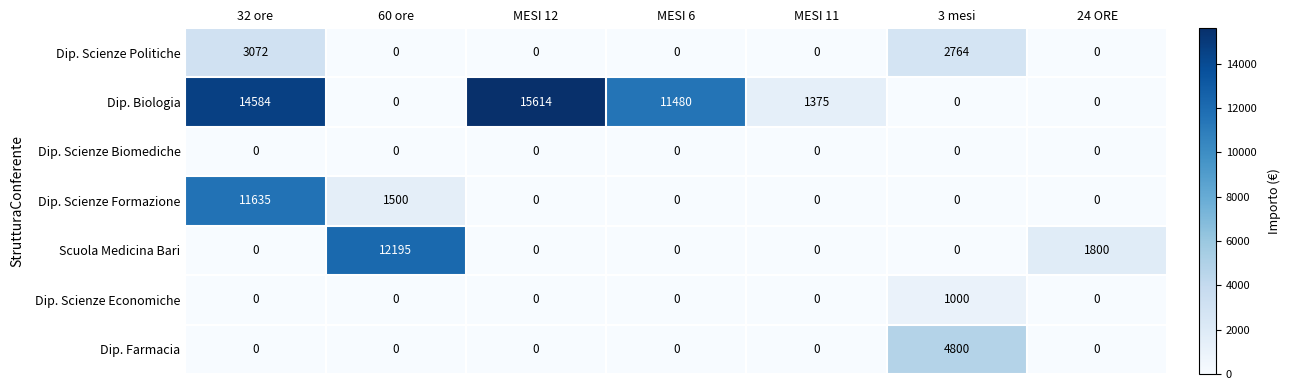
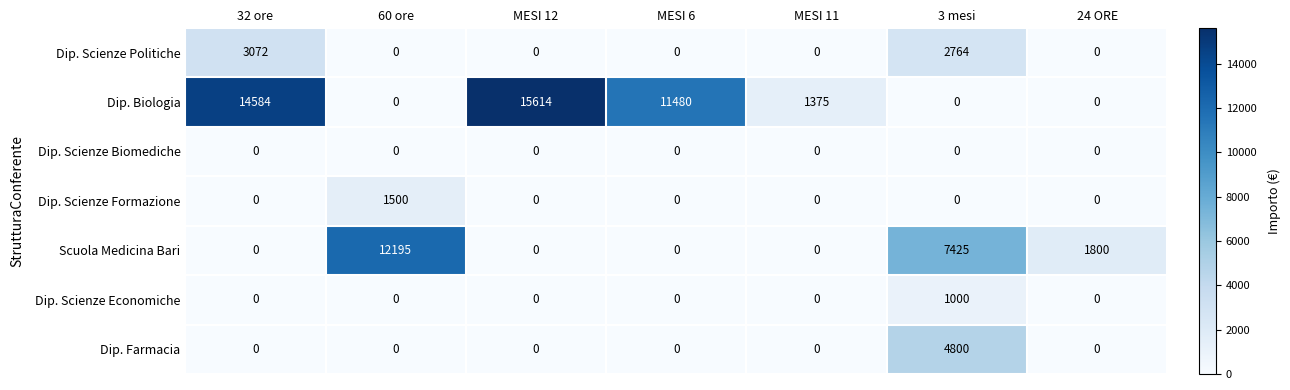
  {
    "Dip. Scienze Politiche": {
      "32 ore": 3072,
      "60 ore": 0,
      "MESI 12": 0,
      "MESI 6": 0,
      "MESI 11": 0,
      "3 mesi": 2764,
      "24 ORE": 0
    },
    "Dip. Biologia": {
      "32 ore": 14584,
      "60 ore": 0,
      "MESI 12": 15614,
      "MESI 6": 11480,
      "MESI 11": 1375,
      "3 mesi": 0,
      "24 ORE": 0
    },
    "Dip. Scienze Biomediche": {
      "32 ore": 0,
      "60 ore": 0,
      "MESI 12": 0,
      "MESI 6": 0,
      "MESI 11": 0,
      "3 mesi": 0,
      "24 ORE": 0
    },
    "Dip. Scienze Formazione": {
-     "32 ore": 11635,
+     "32 ore": 0,
      "60 ore": 1500,
      "MESI 12": 0,
      "MESI 6": 0,
      "MESI 11": 0,
      "3 mesi": 0,
      "24 ORE": 0
    },
    "Scuola Medicina Bari": {
      "32 ore": 0,
      "60 ore": 12195,
      "MESI 12": 0,
      "MESI 6": 0,
      "MESI 11": 0,
-     "3 mesi": 0,
+     "3 mesi": 7425,
      "24 ORE": 1800
    },
    "Dip. Scienze Economiche": {
      "32 ore": 0,
      "60 ore": 0,
      "MESI 12": 0,
      "MESI 6": 0,
      "MESI 11": 0,
      "3 mesi": 1000,
      "24 ORE": 0
    },
    "Dip. Farmacia": {
      "32 ore": 0,
      "60 ore": 0,
      "MESI 12": 0,
      "MESI 6": 0,
      "MESI 11": 0,
      "3 mesi": 4800,
      "24 ORE": 0
    }
  }
